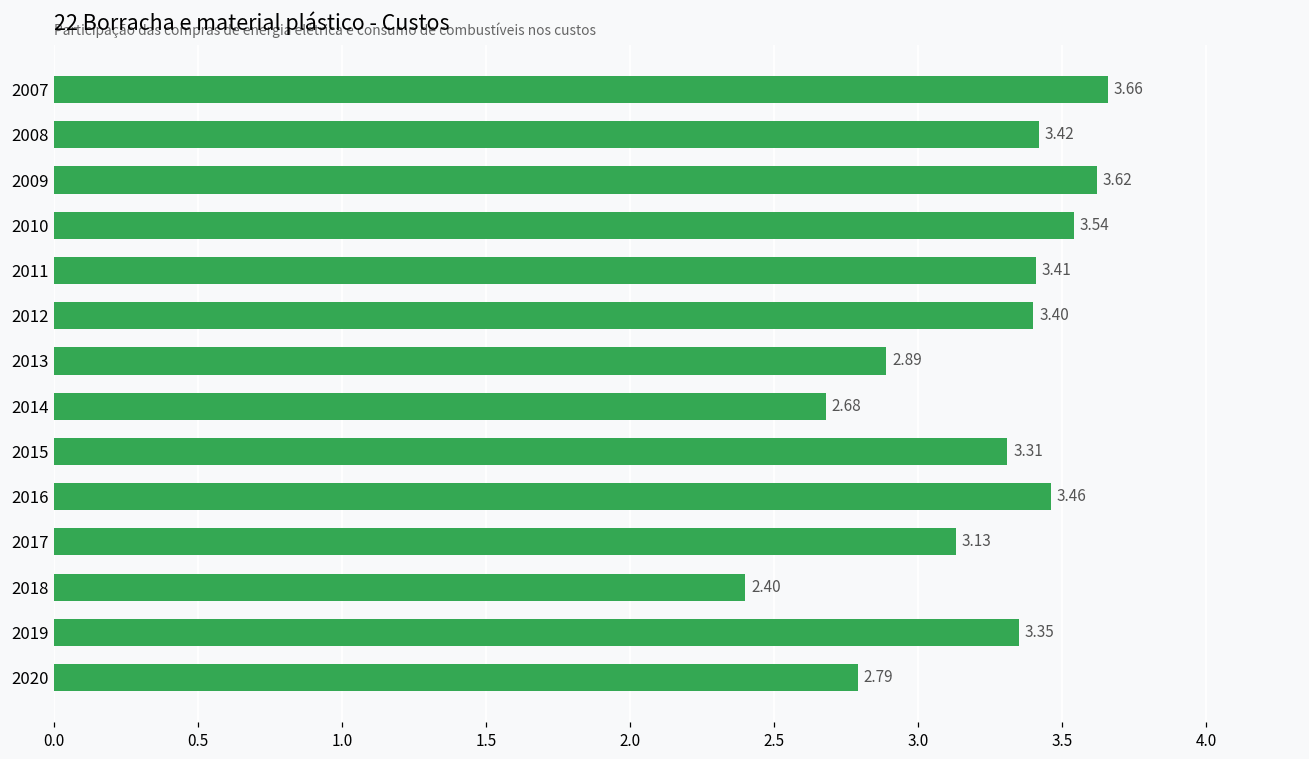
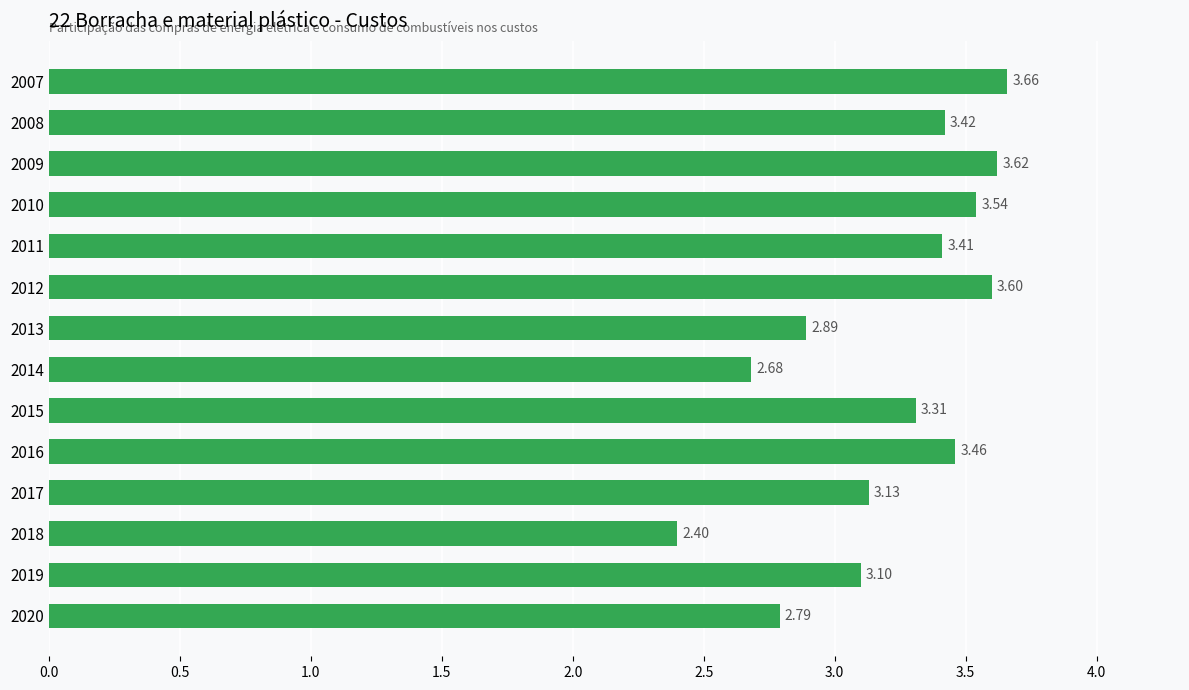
  {
    "2007": 3.66,
    "2008": 3.42,
    "2009": 3.62,
    "2010": 3.54,
    "2011": 3.41,
-   "2012": 3.40,
+   "2012": 3.60,
    "2013": 2.89,
    "2014": 2.68,
    "2015": 3.31,
    "2016": 3.46,
    "2017": 3.13,
    "2018": 2.40,
-   "2019": 3.35,
+   "2019": 3.10,
    "2020": 2.79
  }
